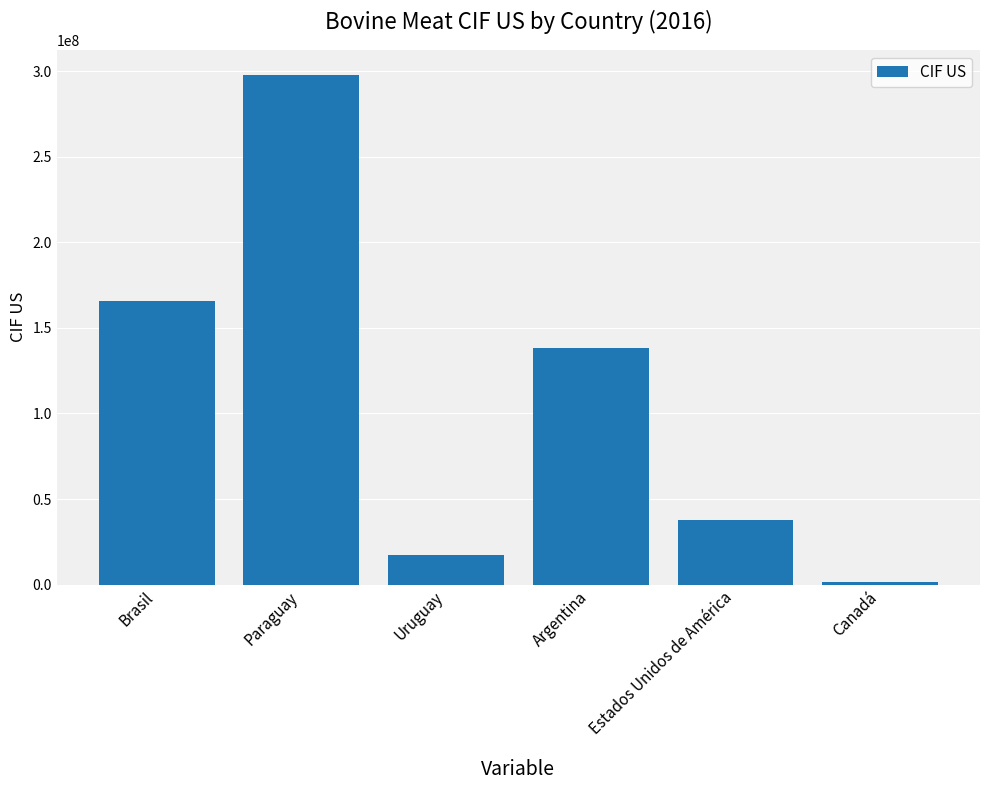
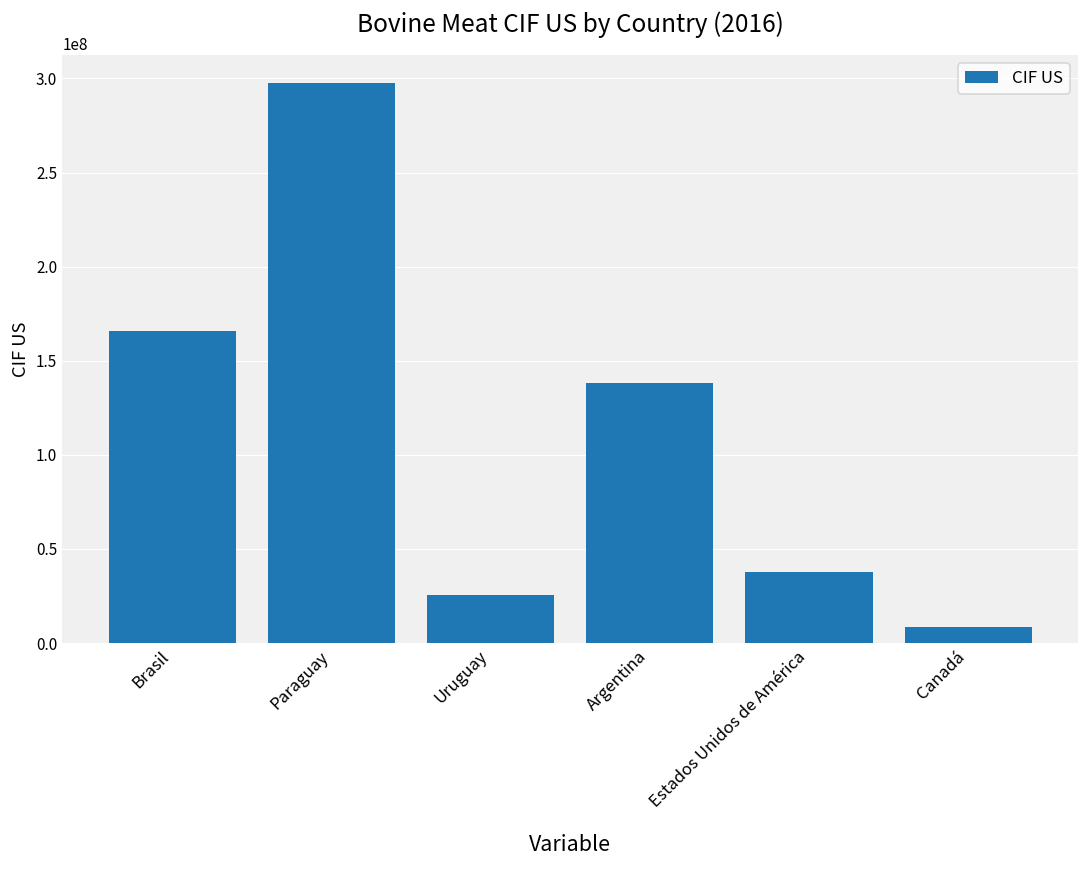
  {
    "Brasil": 166000000,
    "Paraguay": 298000000,
-   "Uruguay": 17000000,
+   "Uruguay": 26000000,
    "Argentina": 138000000,
    "Estados Unidos de América": 38000000,
-   "Canadá": 2000000
+   "Canadá": 9000000
  }
